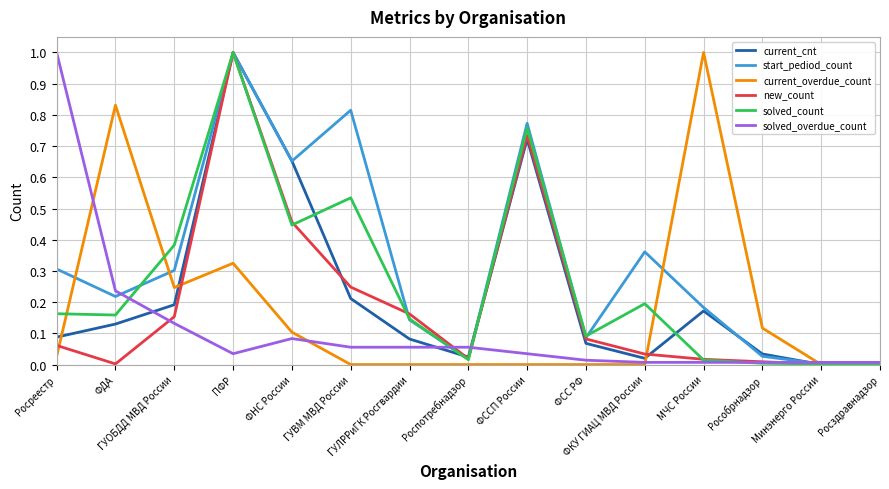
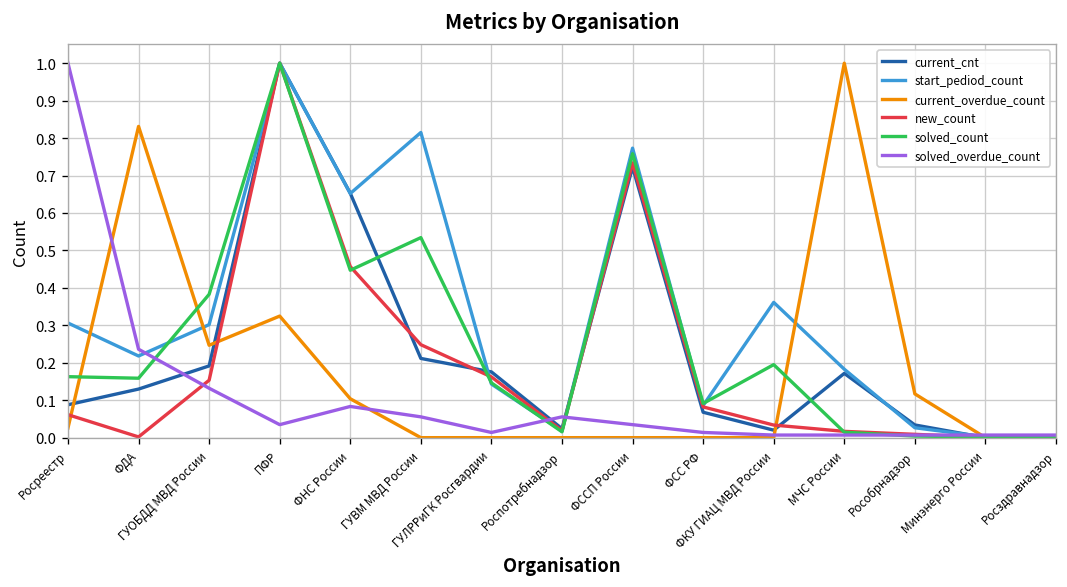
  {
    "current_cnt": {
      "Росреестр": 0.09,
      "ФДА": 0.13,
      "ГУОБДД МВД России": 0.19,
      "ГУВМ МВД России": 0.21,
-     "ГУЛРРиГК Росгвардии": 0.08,
+     "ГУЛРРиГК Росгвардии": 0.18,
      "ФССП России": 0.72,
      "ФСС РФ": 0.07,
      "ФКУ ГИАЦ МВД России": 0.02,
      "МЧС России": 0.17
    },
    "start_pediod_count": {
      "Росреестр": 0.31,
      "ФДА": 0.22,
      "ГУОБДД МВД России": 0.30,
      "ГУВМ МВД России": 0.81,
      "ФССП России": 0.77,
      "ФКУ ГИАЦ МВД России": 0.36,
      "МЧС России": 0.18
    },
    "current_overdue_count": {
      "Росреестр": 0.03,
      "ФДА": 0.83,
      "ГУОБДД МВД России": 0.25,
      "ПФР": 0.32,
      "ФНС России": 0.10,
      "ГУВМ МВД России": 0.00,
      "ГУЛРРиГК Росгвардии": 0.00,
      "Роспотребнадзор": 0.00,
      "ФССП России": 0.00,
      "ФСС РФ": 0.00,
      "МЧС России": 1.00,
      "Рособрнадзор": 0.12
    },
    "new_count": {
      "Росреестр": 0.06,
      "ФДА": 0.00,
      "ГУОБДД МВД России": 0.15,
      "ФНС России": 0.46,
      "ГУВМ МВД России": 0.25,
      "ГУЛРРиГК Росгвардии": 0.16,
      "ФССП России": 0.73,
      "ФКУ ГИАЦ МВД России": 0.03
    },
    "solved_count": {
      "Росреестр": 0.16,
      "ФДА": 0.16,
      "ГУОБДД МВД России": 0.38,
      "ФНС России": 0.45,
      "ГУВМ МВД России": 0.53,
      "ФССП России": 0.76,
      "ФКУ ГИАЦ МВД России": 0.20
    },
    "solved_overdue_count": {
      "Росреестр": 1.00,
      "ФДА": 0.24,
      "ГУОБДД МВД России": 0.13,
      "ПФР": 0.03,
      "ФНС России": 0.08,
      "ГУВМ МВД России": 0.06,
-     "ГУЛРРиГК Росгвардии": 0.06,
+     "ГУЛРРиГК Росгвардии": 0.01,
      "Роспотребнадзор": 0.06,
      "ФССП России": 0.03,
      "ФСС РФ": 0.01
    }
  }
